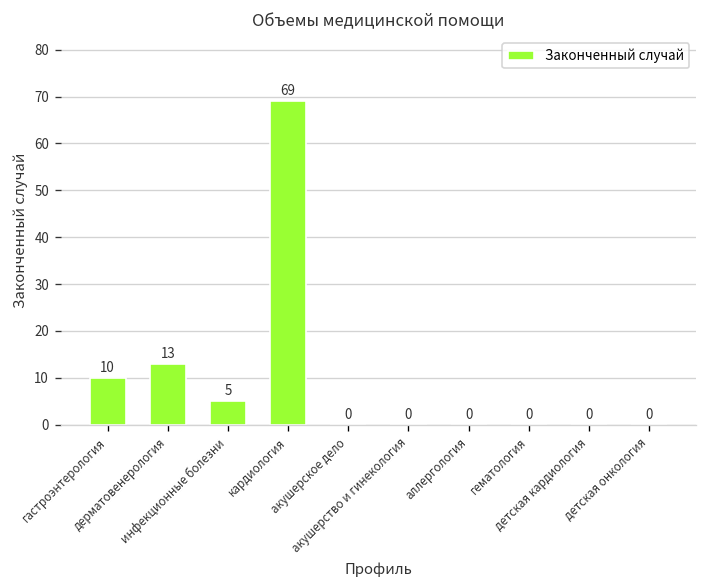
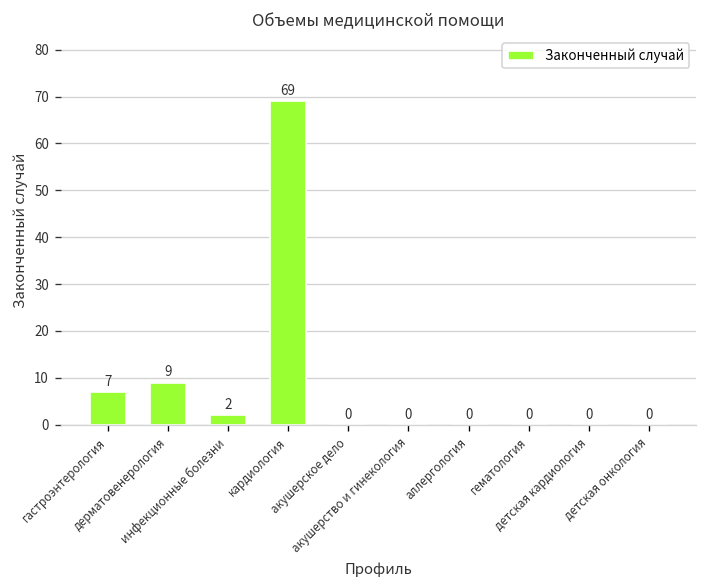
  {
-   "гастроэнтерология": 10,
-   "дерматовенерология": 13,
-   "инфекционные болезни": 5,
+   "гастроэнтерология": 7,
+   "дерматовенерология": 9,
+   "инфекционные болезни": 2,
    "кардиология": 69,
    "акушерское дело": 0,
    "акушерство и гинекология": 0,
    "аллергология": 0,
    "гематология": 0,
    "детская кардиология": 0,
    "детская онкология": 0
  }
